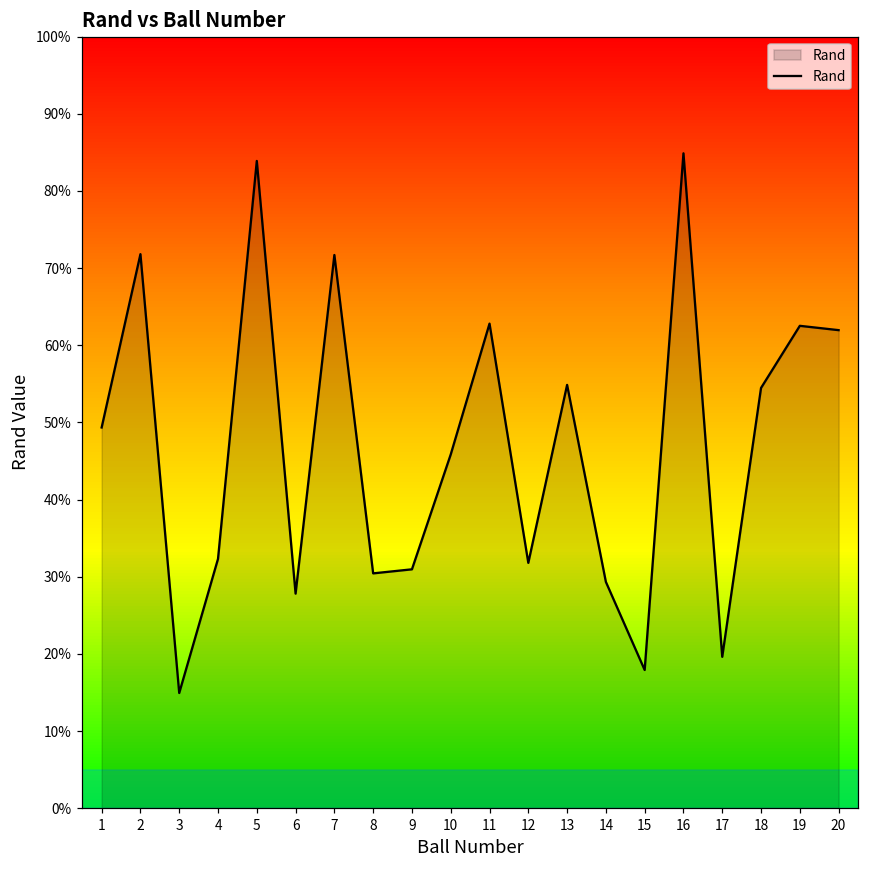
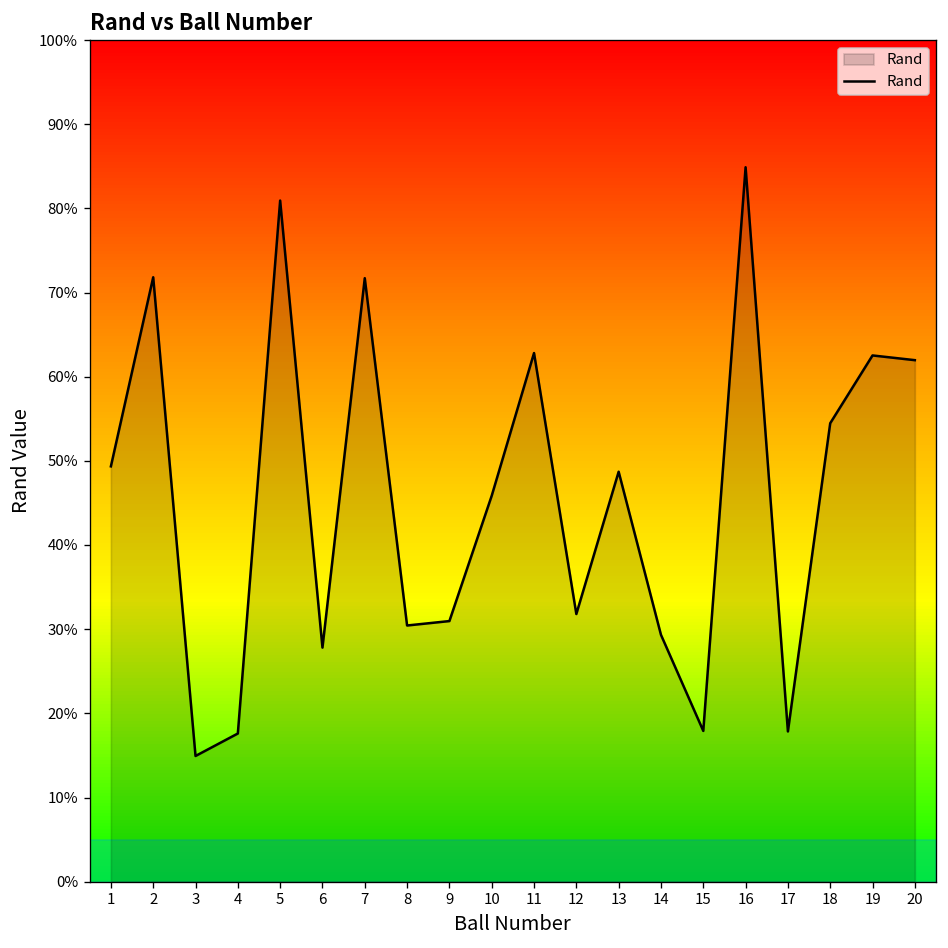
  {
    "1": "49%",
    "2": "72%",
    "3": "15%",
-   "4": "32%",
-   "5": "84%",
+   "4": "18%",
+   "5": "81%",
    "6": "28%",
    "7": "72%",
    "8": "30%",
    "9": "31%",
    "10": "46%",
    "11": "63%",
    "12": "32%",
-   "13": "55%",
+   "13": "49%",
    "14": "29%",
    "15": "18%",
    "16": "85%",
-   "17": "20%",
+   "17": "18%",
    "18": "54%",
    "19": "63%",
    "20": "62%"
  }
